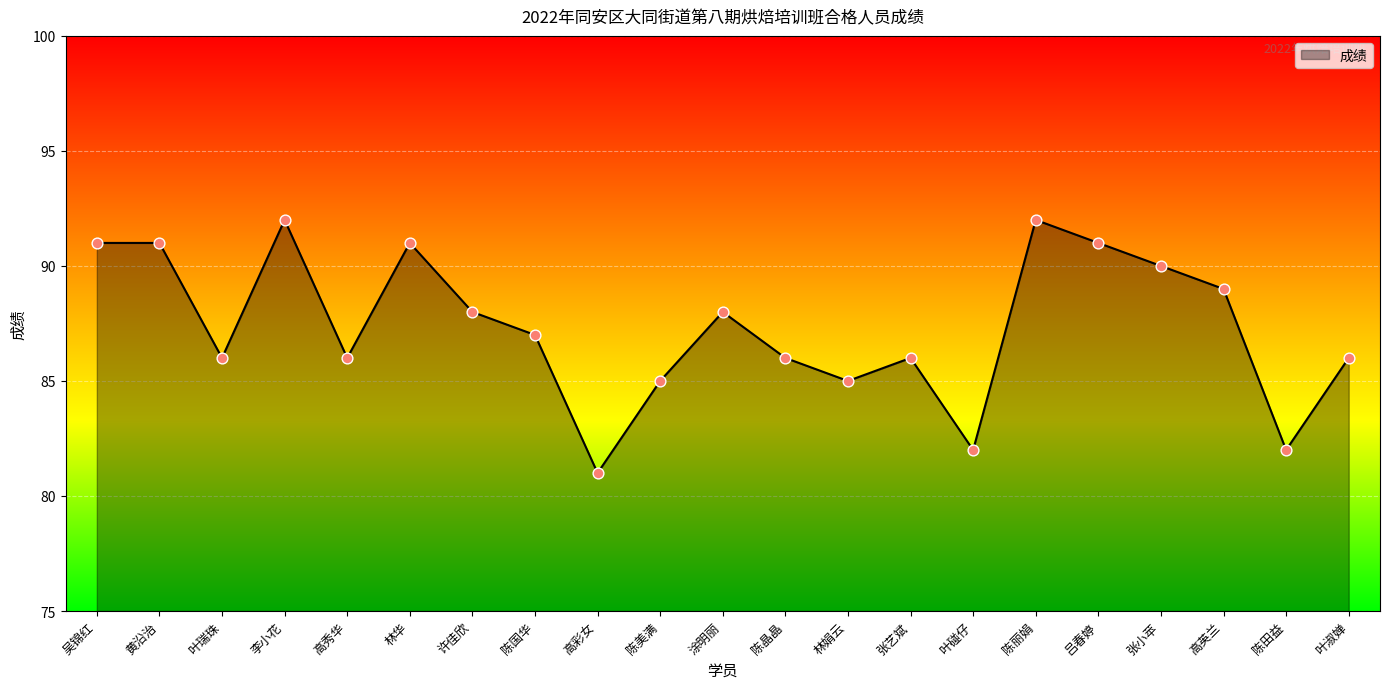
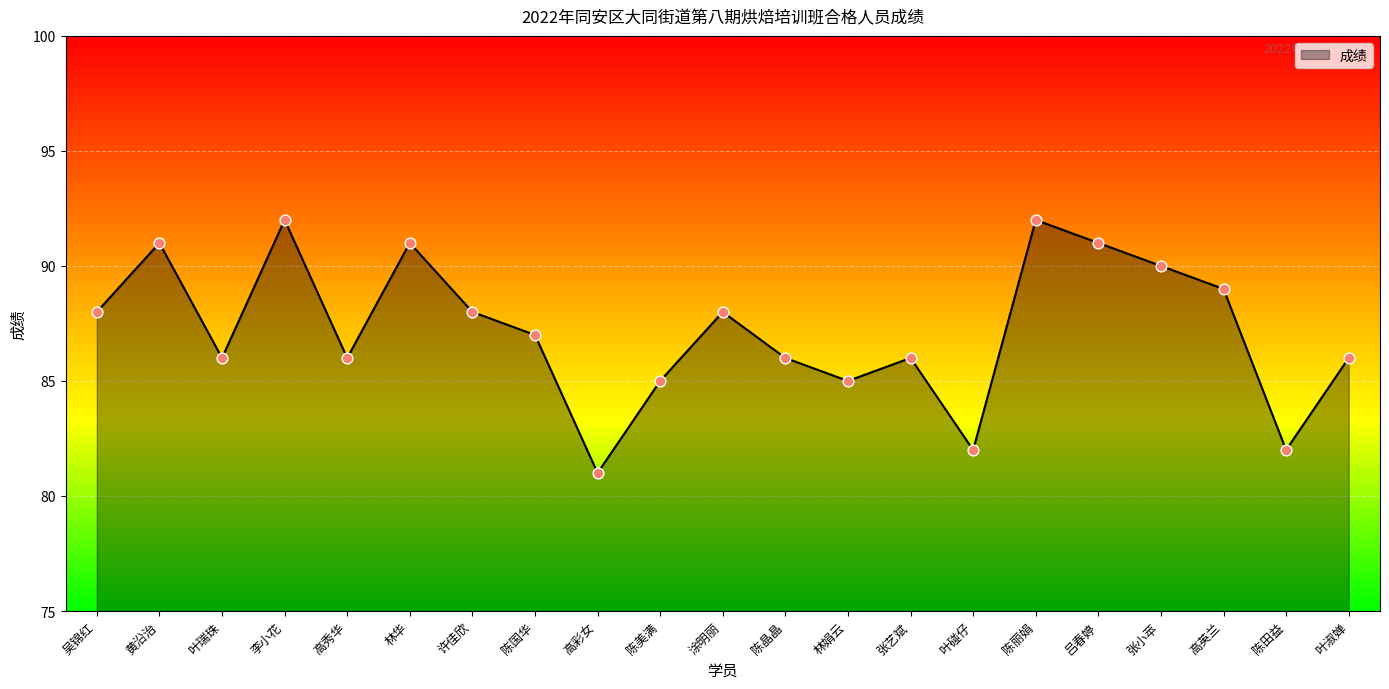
  {
-   "吴锦红": 91,
+   "吴锦红": 88,
    "黄沿治": 91,
    "叶瑞珠": 86,
    "李小花": 92,
    "高秀华": 86,
    "林华": 91,
    "许佳欣": 88,
    "陈国华": 87,
    "高彩女": 81,
    "陈美满": 85,
    "涂明丽": 88,
    "陈晶晶": 86,
    "林娟云": 85,
    "张艺斌": 86,
    "叶碰仔": 82,
    "陈丽娟": 92,
    "吕春婷": 91,
    "张小苹": 90,
    "高英兰": 89,
    "陈田益": 82,
    "叶淑婵": 86
  }
